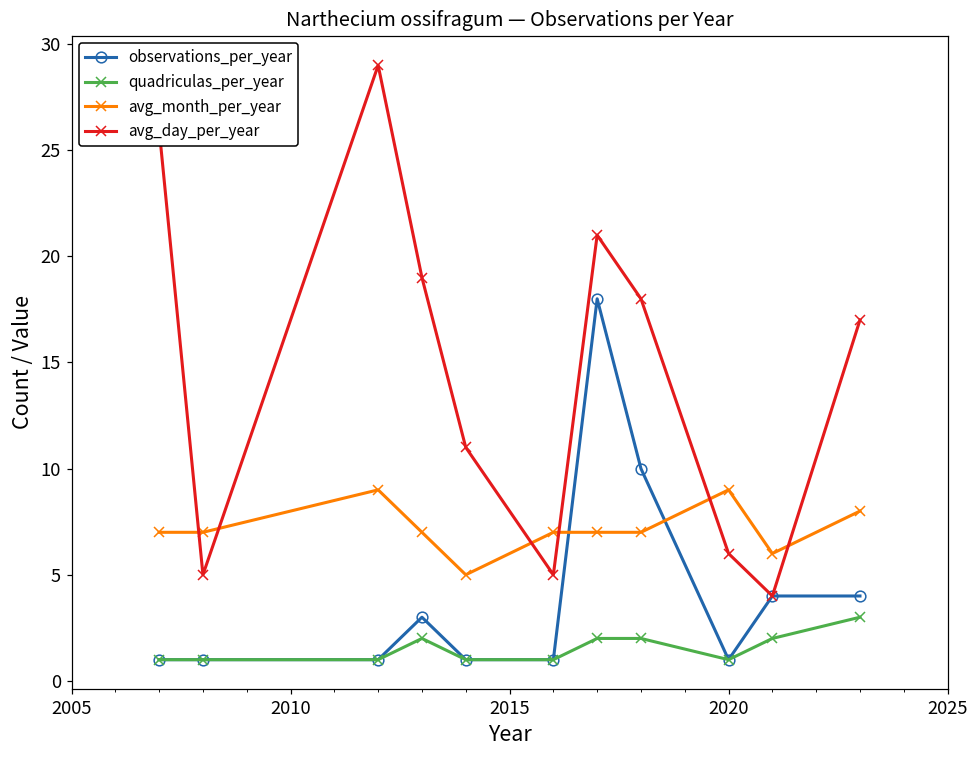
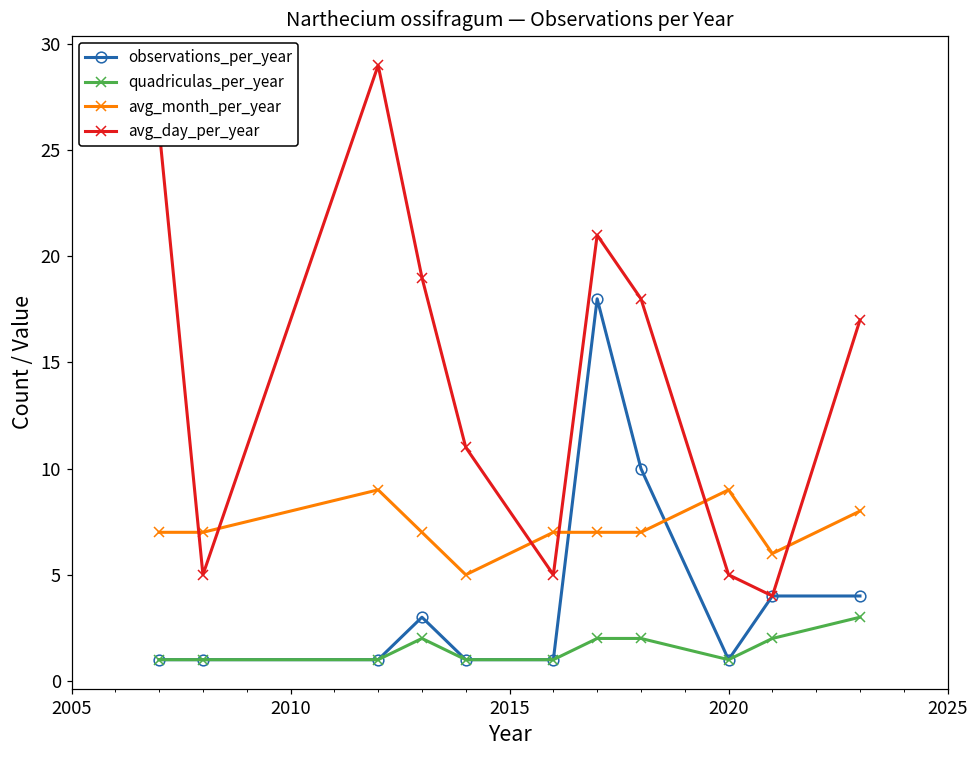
  {
    "avg_month_per_year": {
      "2020": 9
    },
    "avg_day_per_year": {
-     "2020": 6
+     "2020": 5
    }
  }
